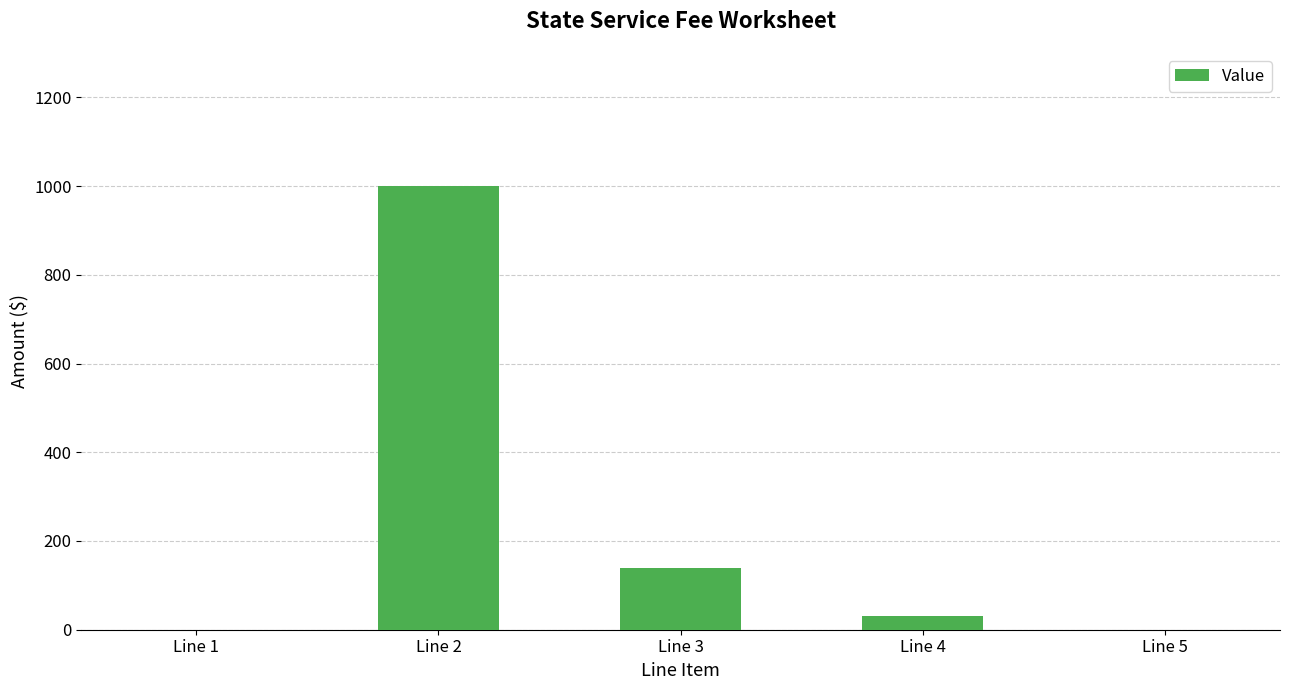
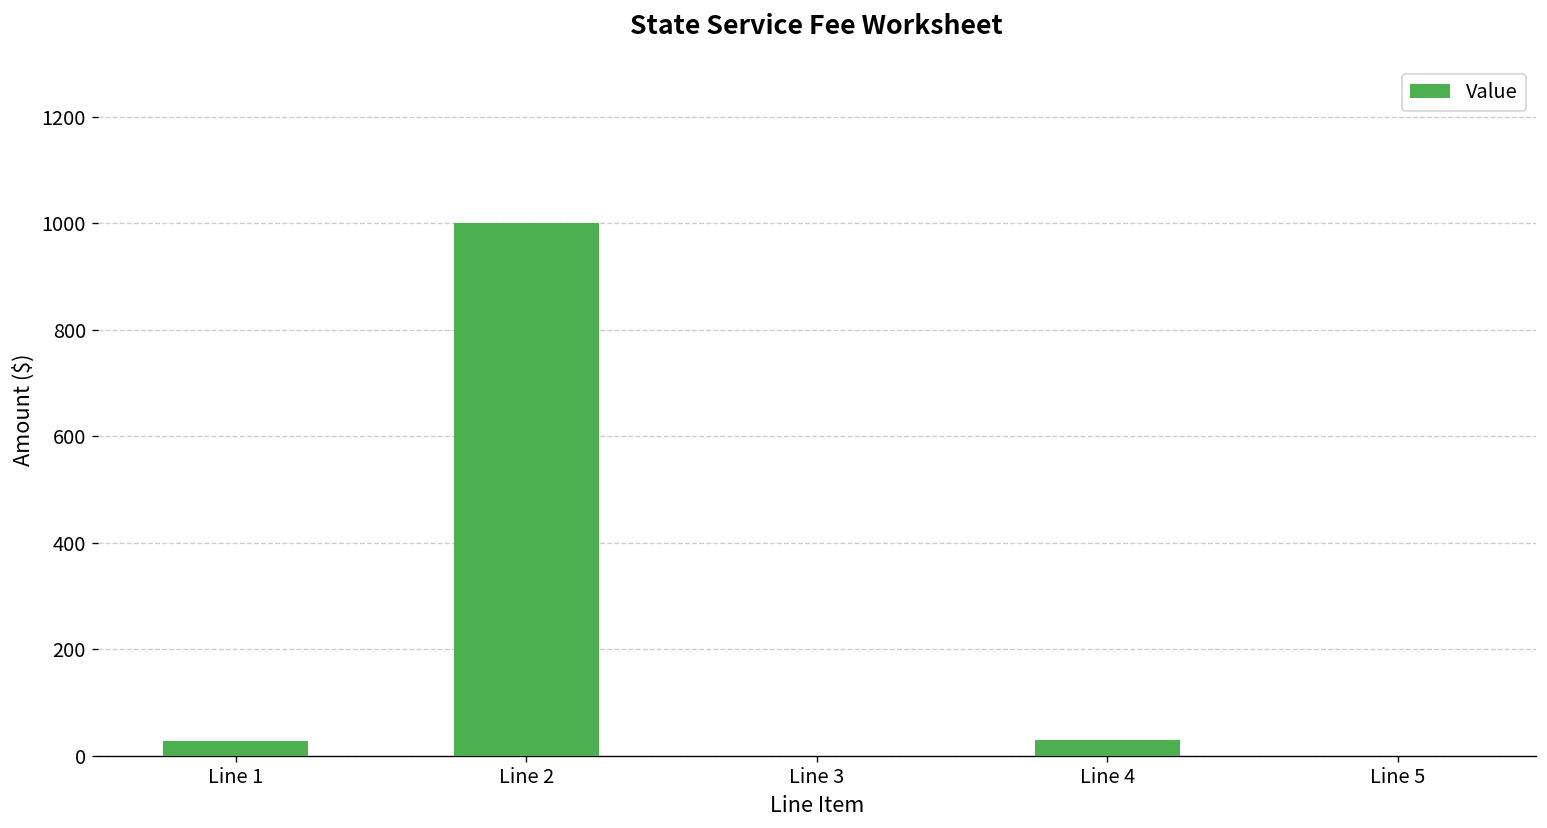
  {
-   "Line 1": 0,
+   "Line 1": 30,
    "Line 2": 1000,
-   "Line 3": 140,
+   "Line 3": 0,
    "Line 4": 30,
    "Line 5": 0
  }
